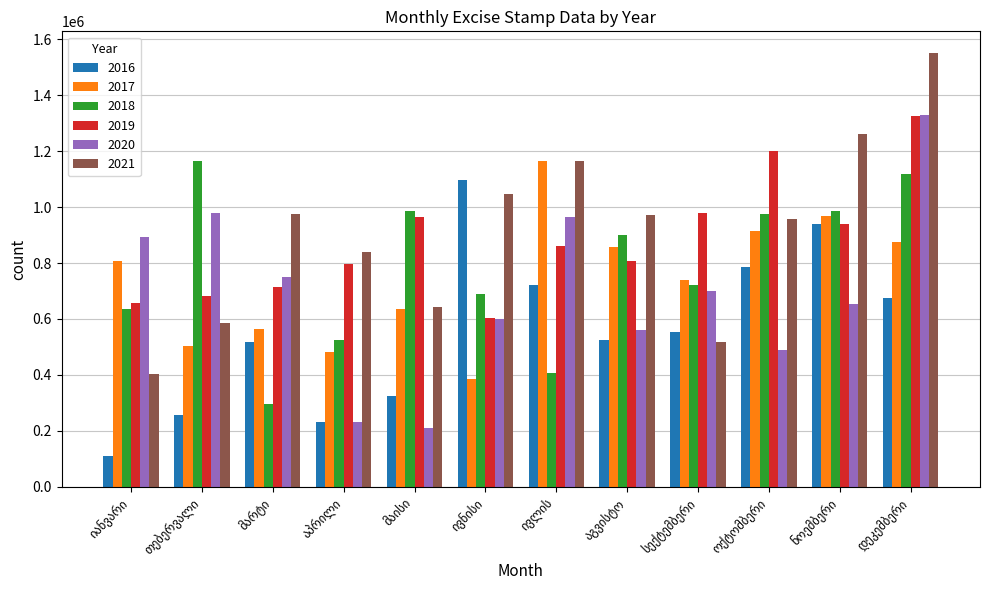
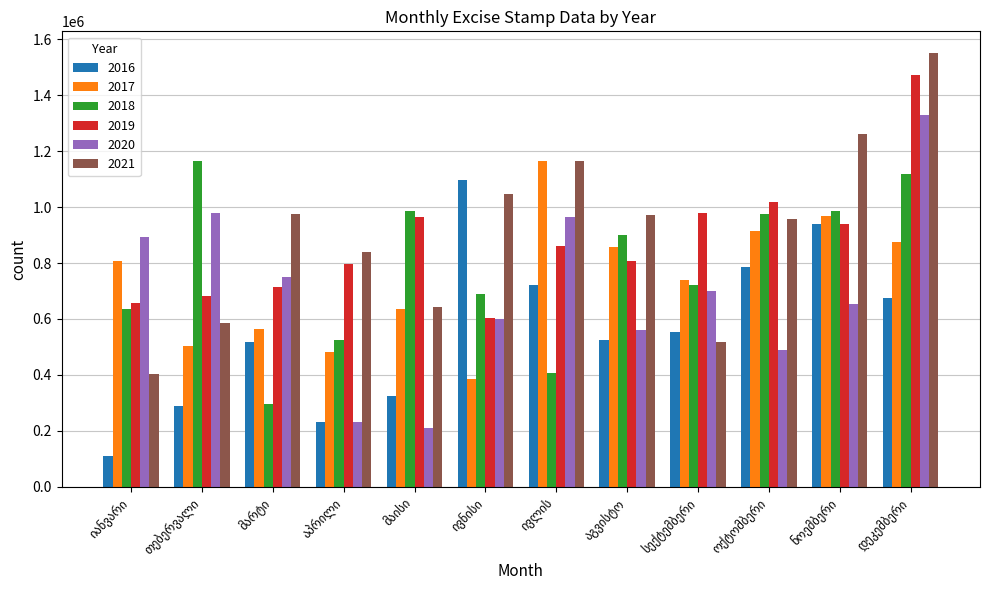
  {
    "2016": {
      "იანვარი": 110000,
-     "თებერვალი": 260000,
+     "თებერვალი": 290000,
      "მარტი": 520000,
      "აპრილი": 230000,
      "მაისი": 330000,
      "ივნისი": 1100000,
      "ივლის": 720000,
      "აგვისტო": 520000,
      "სექტემბერი": 550000,
      "ოქტომბერი": 790000,
      "ნოემბერი": 940000,
      "დეკემბერი": 680000
    },
    "2017": {
      "იანვარი": 810000,
      "თებერვალი": 500000,
      "მარტი": 560000,
      "აპრილი": 480000,
      "მაისი": 640000,
      "ივნისი": 390000,
      "ივლის": 1160000,
      "აგვისტო": 860000,
      "სექტემბერი": 740000,
      "ოქტომბერი": 920000,
      "ნოემბერი": 970000,
      "დეკემბერი": 870000
    },
    "2018": {
      "იანვარი": 640000,
      "თებერვალი": 1170000,
      "მარტი": 290000,
      "აპრილი": 530000,
      "მაისი": 980000,
      "ივნისი": 690000,
      "ივლის": 410000,
      "აგვისტო": 900000,
      "სექტემბერი": 720000,
      "ოქტომბერი": 970000,
      "ნოემბერი": 990000,
      "დეკემბერი": 1120000
    },
    "2019": {
      "იანვარი": 660000,
      "თებერვალი": 680000,
      "მარტი": 710000,
      "აპრილი": 800000,
      "მაისი": 970000,
      "ივნისი": 600000,
      "ივლის": 860000,
      "აგვისტო": 810000,
      "სექტემბერი": 980000,
-     "ოქტომბერი": 1200000,
+     "ოქტომბერი": 1020000,
      "ნოემბერი": 940000,
-     "დეკემბერი": 1330000
+     "დეკემბერი": 1470000
    },
    "2020": {
      "იანვარი": 890000,
      "თებერვალი": 980000,
      "მარტი": 750000,
      "აპრილი": 230000,
      "მაისი": 210000,
      "ივნისი": 600000,
      "ივლის": 970000,
      "აგვისტო": 560000,
      "სექტემბერი": 700000,
      "ოქტომბერი": 490000,
      "ნოემბერი": 650000,
      "დეკემბერი": 1330000
    },
    "2021": {
      "იანვარი": 400000,
      "თებერვალი": 580000,
      "მარტი": 980000,
      "აპრილი": 840000,
      "მაისი": 640000,
      "ივნისი": 1050000,
      "ივლის": 1160000,
      "აგვისტო": 970000,
      "სექტემბერი": 520000,
      "ოქტომბერი": 960000,
      "ნოემბერი": 1260000,
      "დეკემბერი": 1550000
    }
  }
